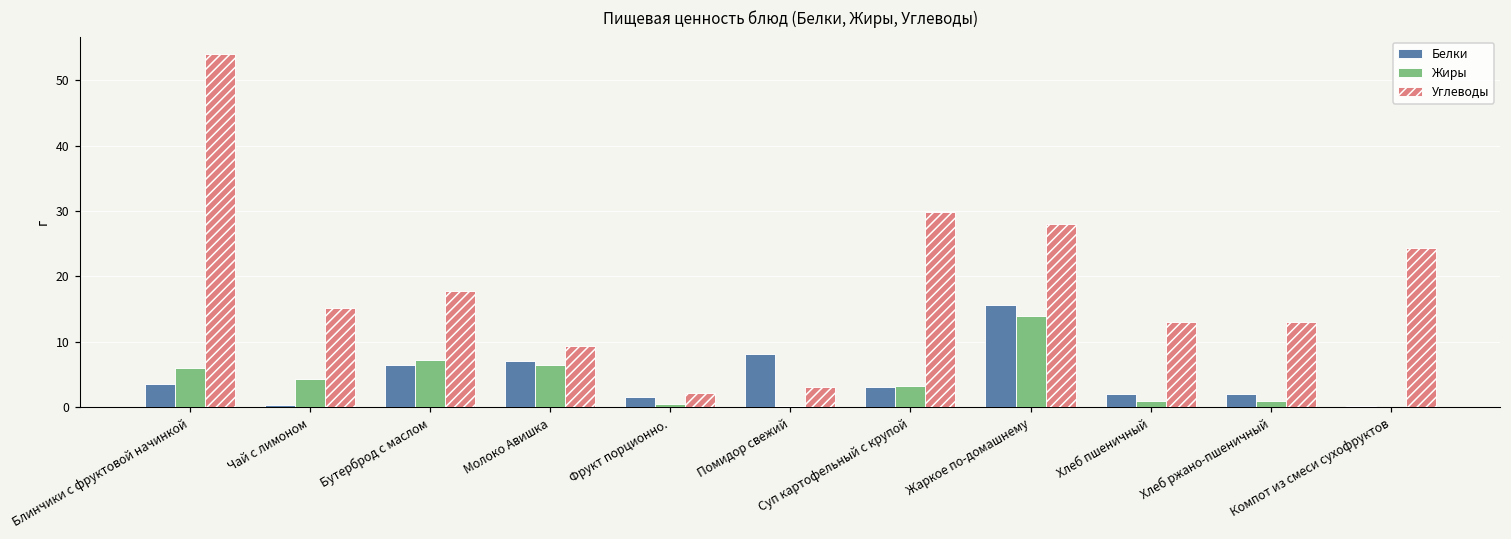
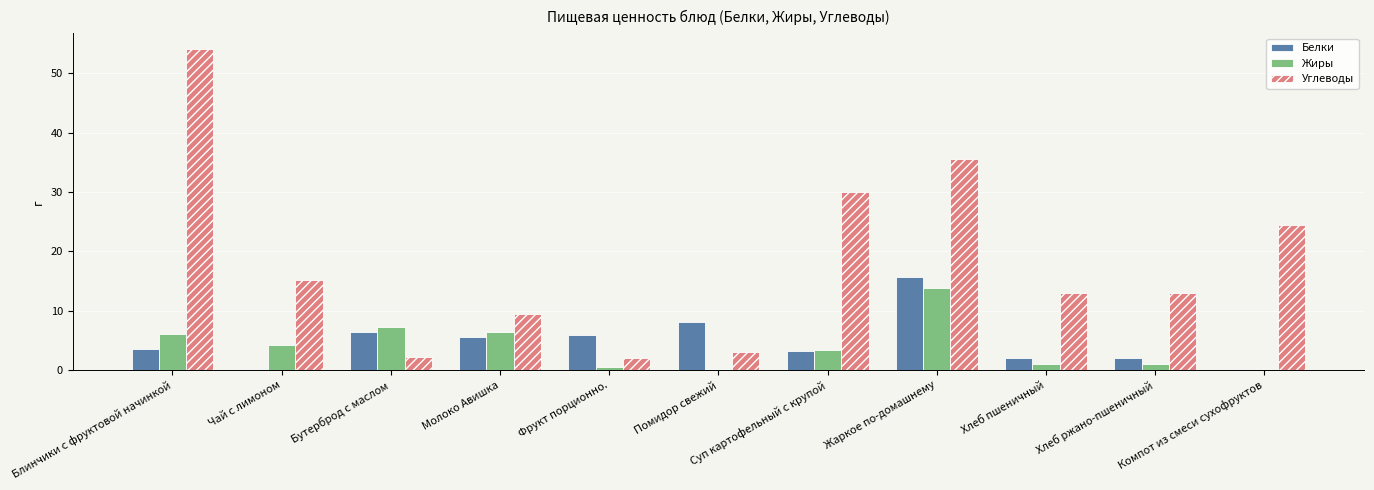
  {
    "Белки": {
      "Блинчики с фруктовой начинкой": 4,
      "Бутерброд с маслом": 6,
-     "Молоко Авишка": 7,
-     "Фрукт порционно.": 2,
+     "Молоко Авишка": 6,
+     "Фрукт порционно.": 6,
      "Помидор свежий": 8,
      "Суп картофельный с крупой": 3,
      "Жаркое по-домашнему": 16,
      "Хлеб пшеничный": 2,
      "Хлеб ржано-пшеничный": 2
    },
    "Жиры": {
      "Блинчики с фруктовой начинкой": 6,
      "Чай с лимоном": 4,
      "Бутерброд с маслом": 7,
      "Молоко Авишка": 6,
      "Фрукт порционно.": 1,
      "Суп картофельный с крупой": 3,
      "Жаркое по-домашнему": 14,
      "Хлеб пшеничный": 1,
      "Хлеб ржано-пшеничный": 1,
      "Компот из смеси сухофруктов": 0
    },
    "Углеводы": {
      "Блинчики с фруктовой начинкой": 54,
      "Чай с лимоном": 15,
-     "Бутерброд с маслом": 18,
+     "Бутерброд с маслом": 2,
      "Молоко Авишка": 9,
      "Фрукт порционно.": 2,
      "Помидор свежий": 3,
      "Суп картофельный с крупой": 30,
-     "Жаркое по-домашнему": 28,
+     "Жаркое по-домашнему": 36,
      "Хлеб пшеничный": 13,
      "Хлеб ржано-пшеничный": 13,
      "Компот из смеси сухофруктов": 24
    }
  }
